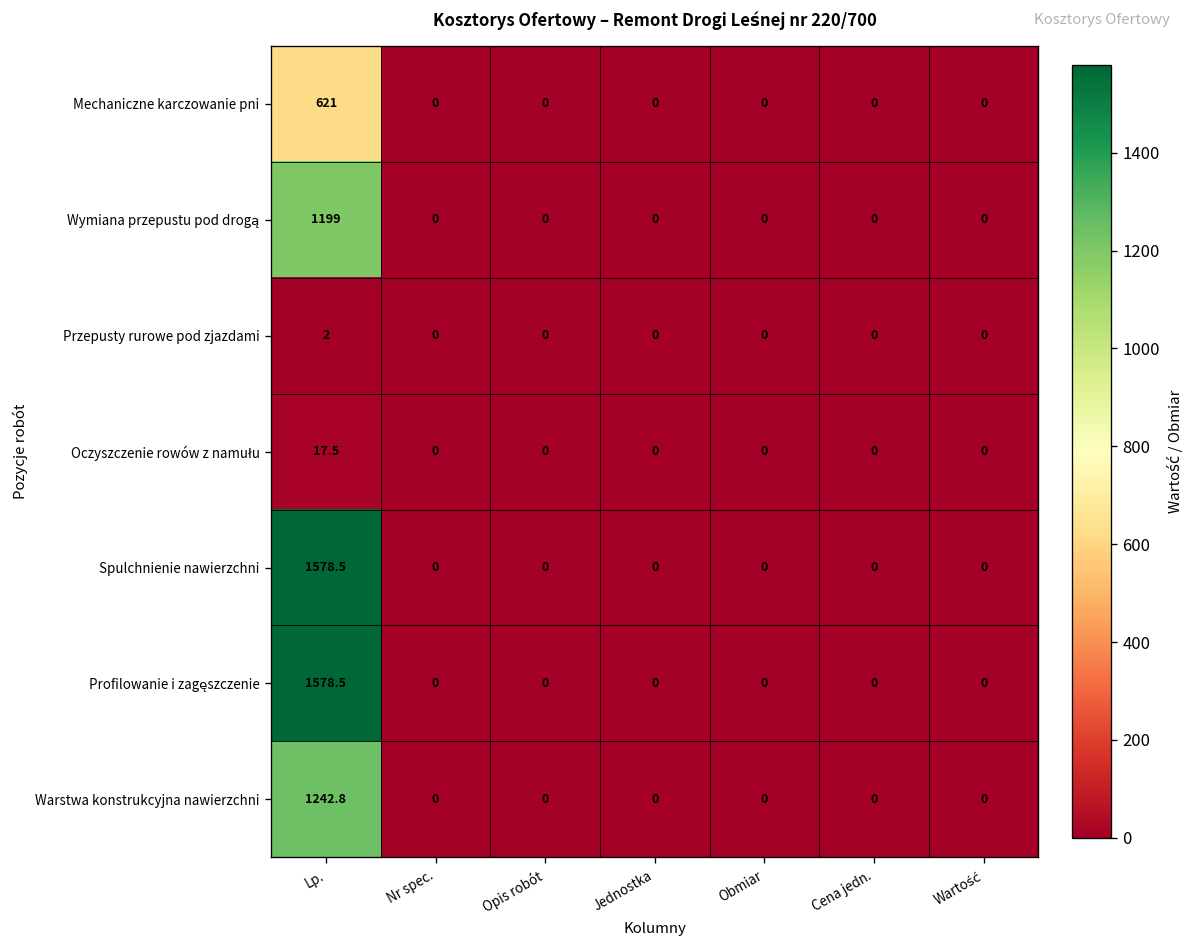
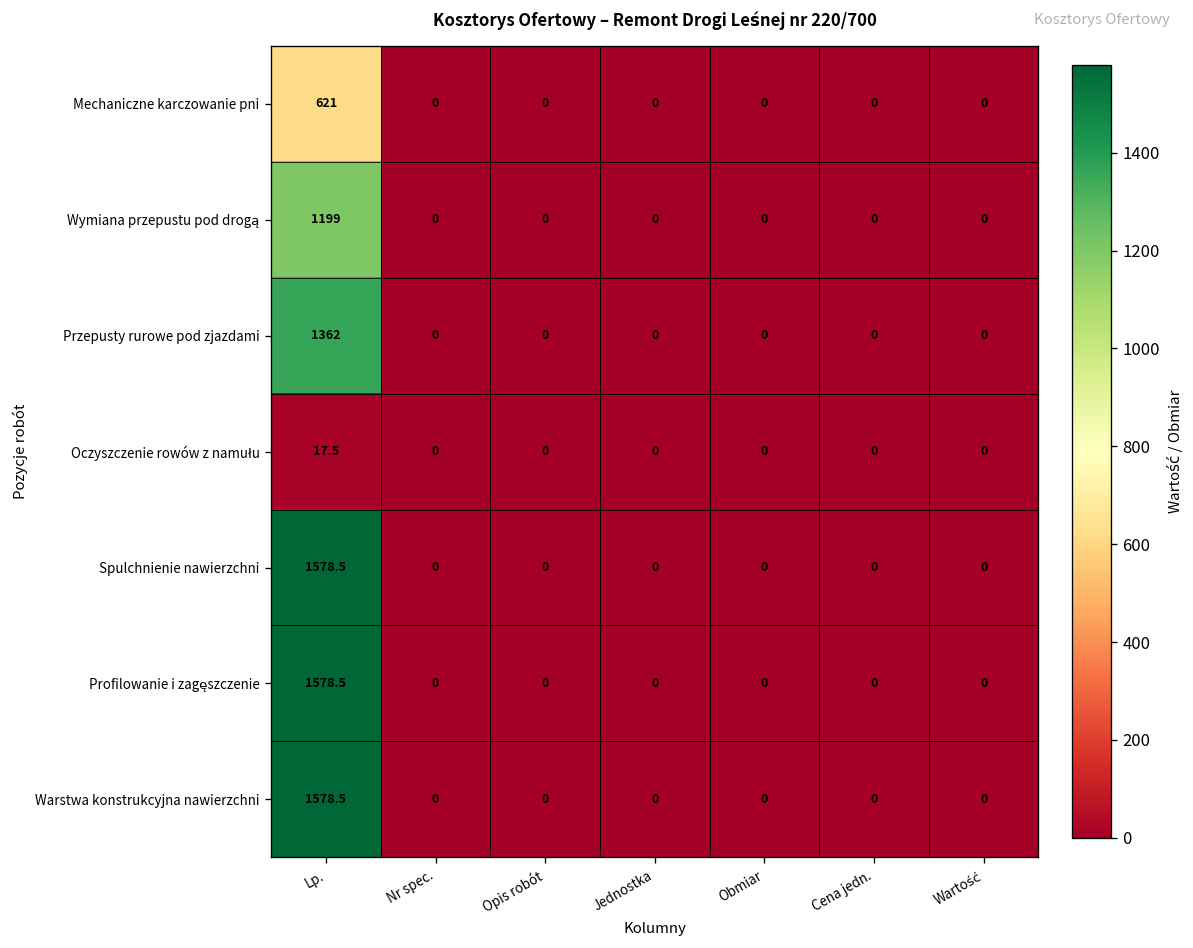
  {
    "Mechaniczne karczowanie pni": {
      "Lp.": 621,
      "Nr spec.": 0,
      "Opis robót": 0,
      "Jednostka": 0,
      "Obmiar": 0,
      "Cena jedn.": 0,
      "Wartość": 0
    },
    "Wymiana przepustu pod drogą": {
      "Lp.": 1199,
      "Nr spec.": 0,
      "Opis robót": 0,
      "Jednostka": 0,
      "Obmiar": 0,
      "Cena jedn.": 0,
      "Wartość": 0
    },
    "Przepusty rurowe pod zjazdami": {
-     "Lp.": 2,
+     "Lp.": 1362,
      "Nr spec.": 0,
      "Opis robót": 0,
      "Jednostka": 0,
      "Obmiar": 0,
      "Cena jedn.": 0,
      "Wartość": 0
    },
    "Oczyszczenie rowów z namułu": {
      "Lp.": 17.5,
      "Nr spec.": 0,
      "Opis robót": 0,
      "Jednostka": 0,
      "Obmiar": 0,
      "Cena jedn.": 0,
      "Wartość": 0
    },
    "Spulchnienie nawierzchni": {
      "Lp.": 1578.5,
      "Nr spec.": 0,
      "Opis robót": 0,
      "Jednostka": 0,
      "Obmiar": 0,
      "Cena jedn.": 0,
      "Wartość": 0
    },
    "Profilowanie i zagęszczenie": {
      "Lp.": 1578.5,
      "Nr spec.": 0,
      "Opis robót": 0,
      "Jednostka": 0,
      "Obmiar": 0,
      "Cena jedn.": 0,
      "Wartość": 0
    },
    "Warstwa konstrukcyjna nawierzchni": {
-     "Lp.": 1242.8,
+     "Lp.": 1578.5,
      "Nr spec.": 0,
      "Opis robót": 0,
      "Jednostka": 0,
      "Obmiar": 0,
      "Cena jedn.": 0,
      "Wartość": 0
    }
  }
